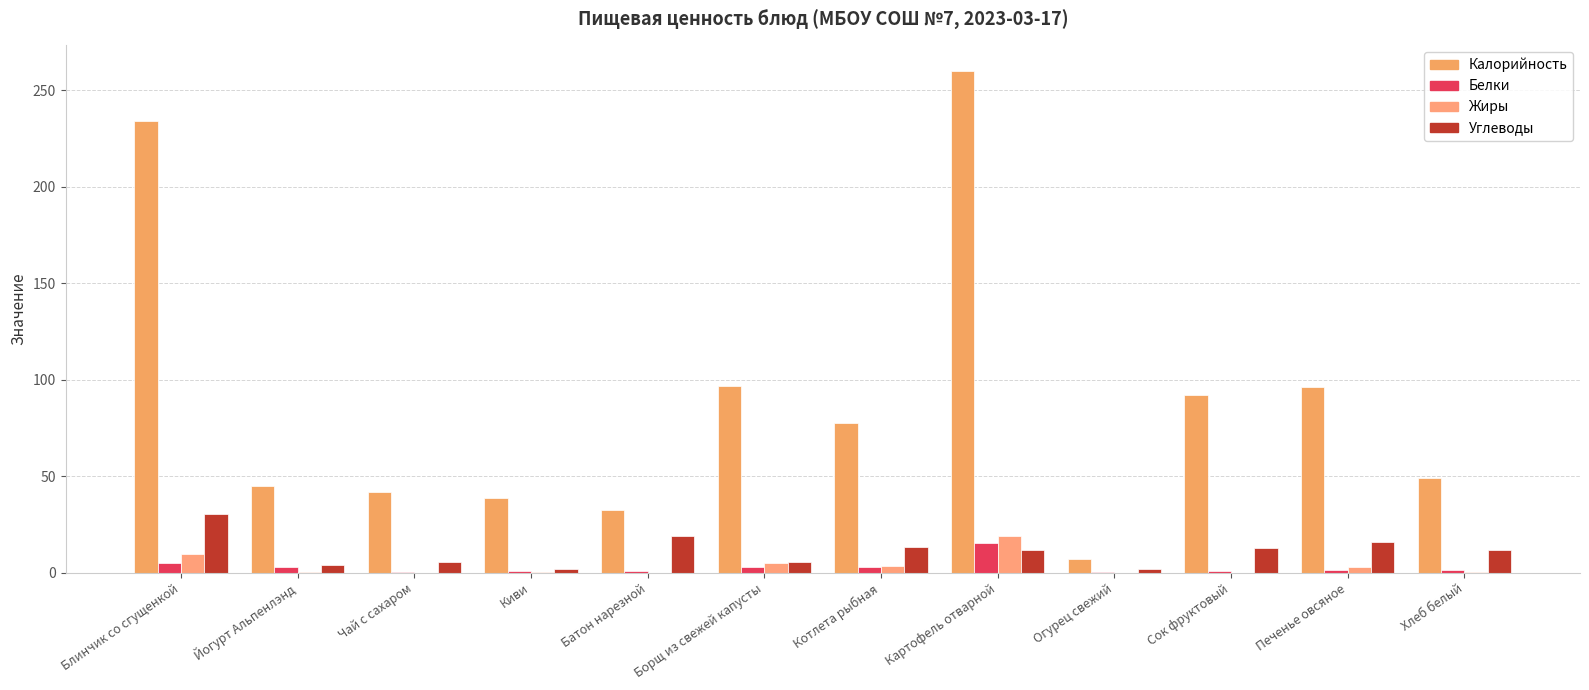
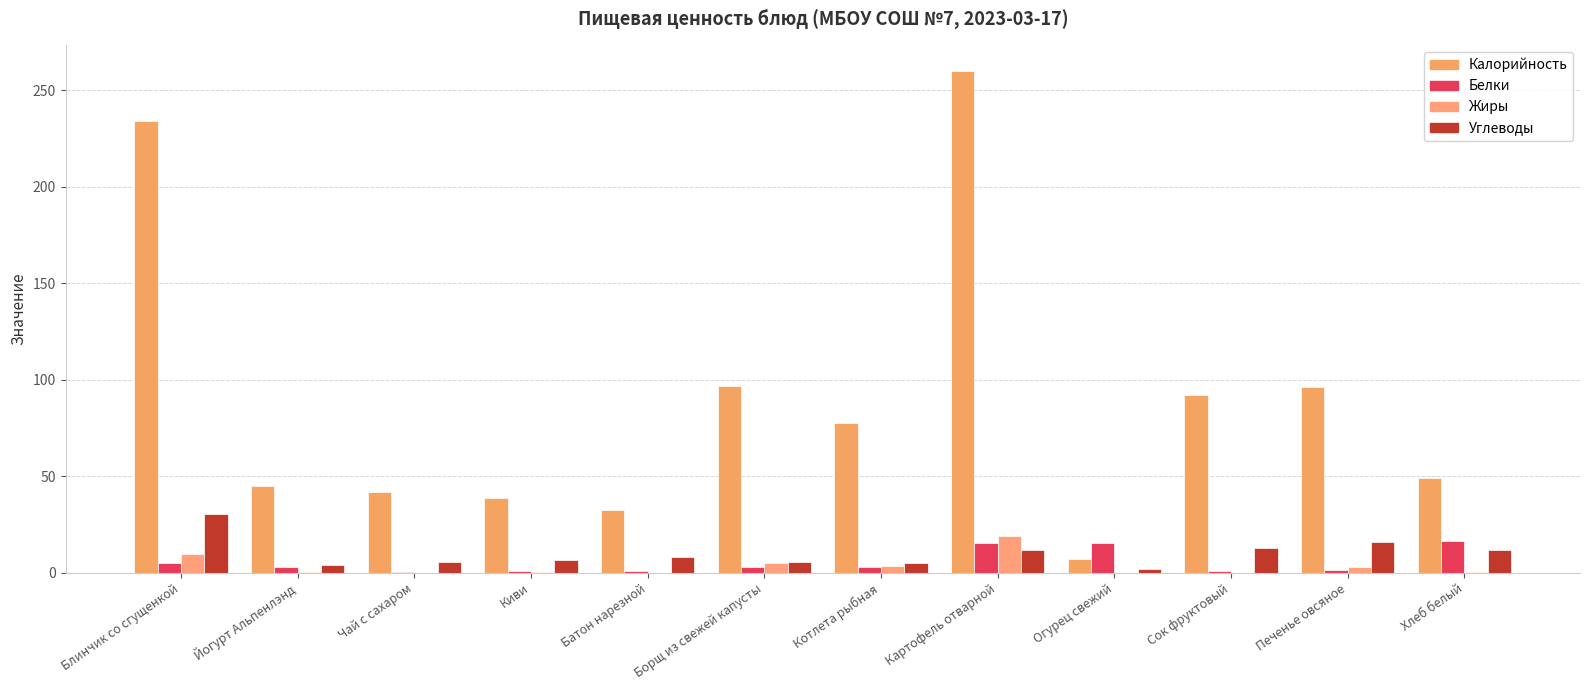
  {
    "Белки": {
      "Блинчик со сгущенкой": 5,
      "Йогурт Альпенлэнд": 3,
      "Борщ из свежей капусты": 3,
      "Котлета рыбная": 3,
      "Картофель отварной": 15,
-     "Огурец свежий": 0,
+     "Огурец свежий": 15,
      "Печенье овсяное": 1,
-     "Хлеб белый": 2
+     "Хлеб белый": 17
    },
    "Углеводы": {
      "Блинчик со сгущенкой": 31,
      "Йогурт Альпенлэнд": 4,
      "Чай с сахаром": 5,
-     "Киви": 2,
-     "Батон нарезной": 19,
+     "Киви": 7,
+     "Батон нарезной": 8,
      "Борщ из свежей капусты": 5,
-     "Котлета рыбная": 13,
+     "Котлета рыбная": 5,
      "Картофель отварной": 12,
      "Огурец свежий": 2,
      "Сок фруктовый": 13,
      "Печенье овсяное": 16,
      "Хлеб белый": 12
    }
  }
